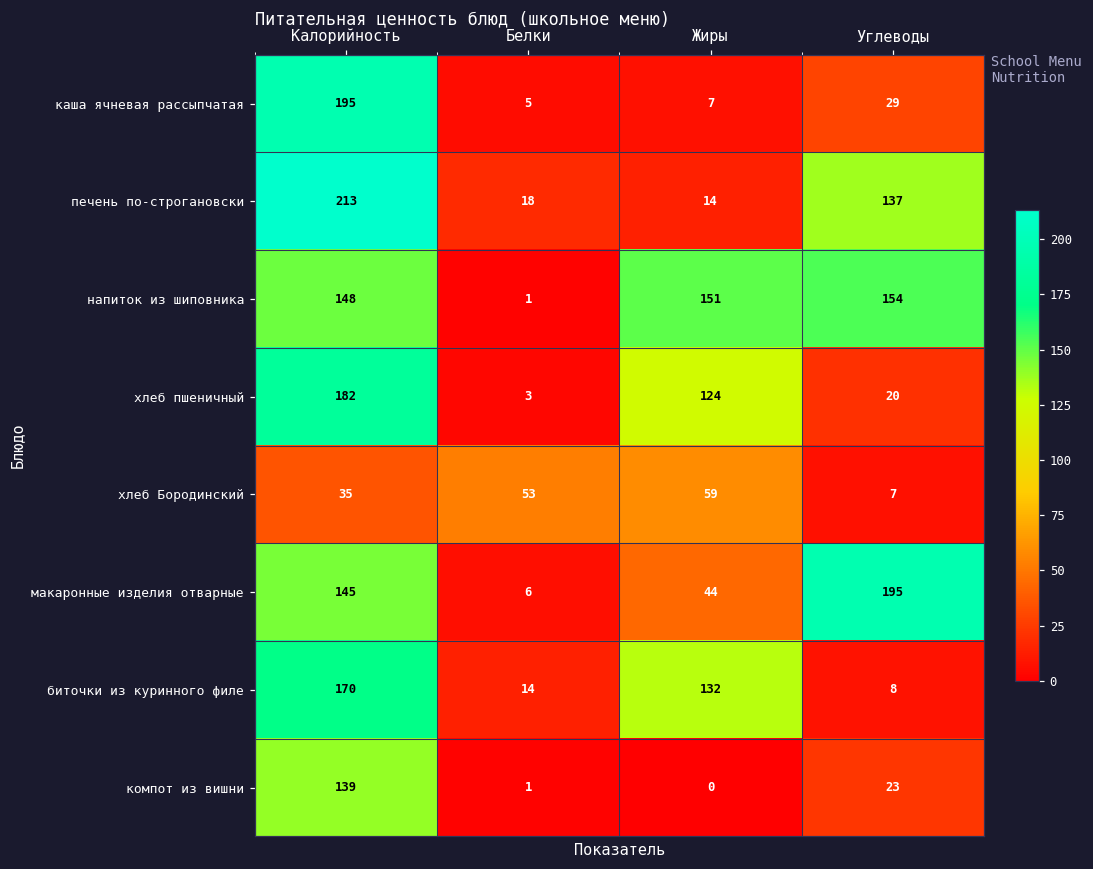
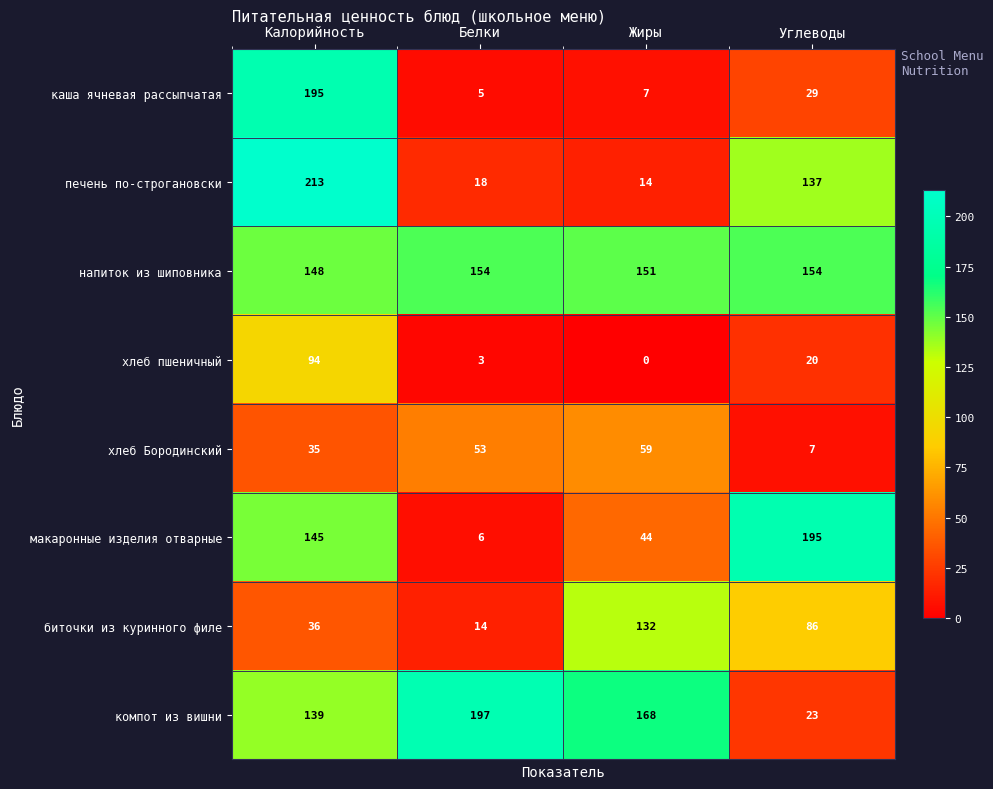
  {
    "каша ячневая рассыпчатая": {
      "Калорийность": 195,
      "Белки": 5,
      "Жиры": 7,
      "Углеводы": 29
    },
    "печень по-строгановски": {
      "Калорийность": 213,
      "Белки": 18,
      "Жиры": 14,
      "Углеводы": 137
    },
    "напиток из шиповника": {
      "Калорийность": 148,
-     "Белки": 1,
+     "Белки": 154,
      "Жиры": 151,
      "Углеводы": 154
    },
    "хлеб пшеничный": {
-     "Калорийность": 182,
+     "Калорийность": 94,
      "Белки": 3,
-     "Жиры": 124,
+     "Жиры": 0,
      "Углеводы": 20
    },
    "хлеб Бородинский": {
      "Калорийность": 35,
      "Белки": 53,
      "Жиры": 59,
      "Углеводы": 7
    },
    "макаронные изделия отварные": {
      "Калорийность": 145,
      "Белки": 6,
      "Жиры": 44,
      "Углеводы": 195
    },
    "биточки из куринного филе": {
-     "Калорийность": 170,
+     "Калорийность": 36,
      "Белки": 14,
      "Жиры": 132,
-     "Углеводы": 8
+     "Углеводы": 86
    },
    "компот из вишни": {
      "Калорийность": 139,
-     "Белки": 1,
-     "Жиры": 0,
+     "Белки": 197,
+     "Жиры": 168,
      "Углеводы": 23
    }
  }
